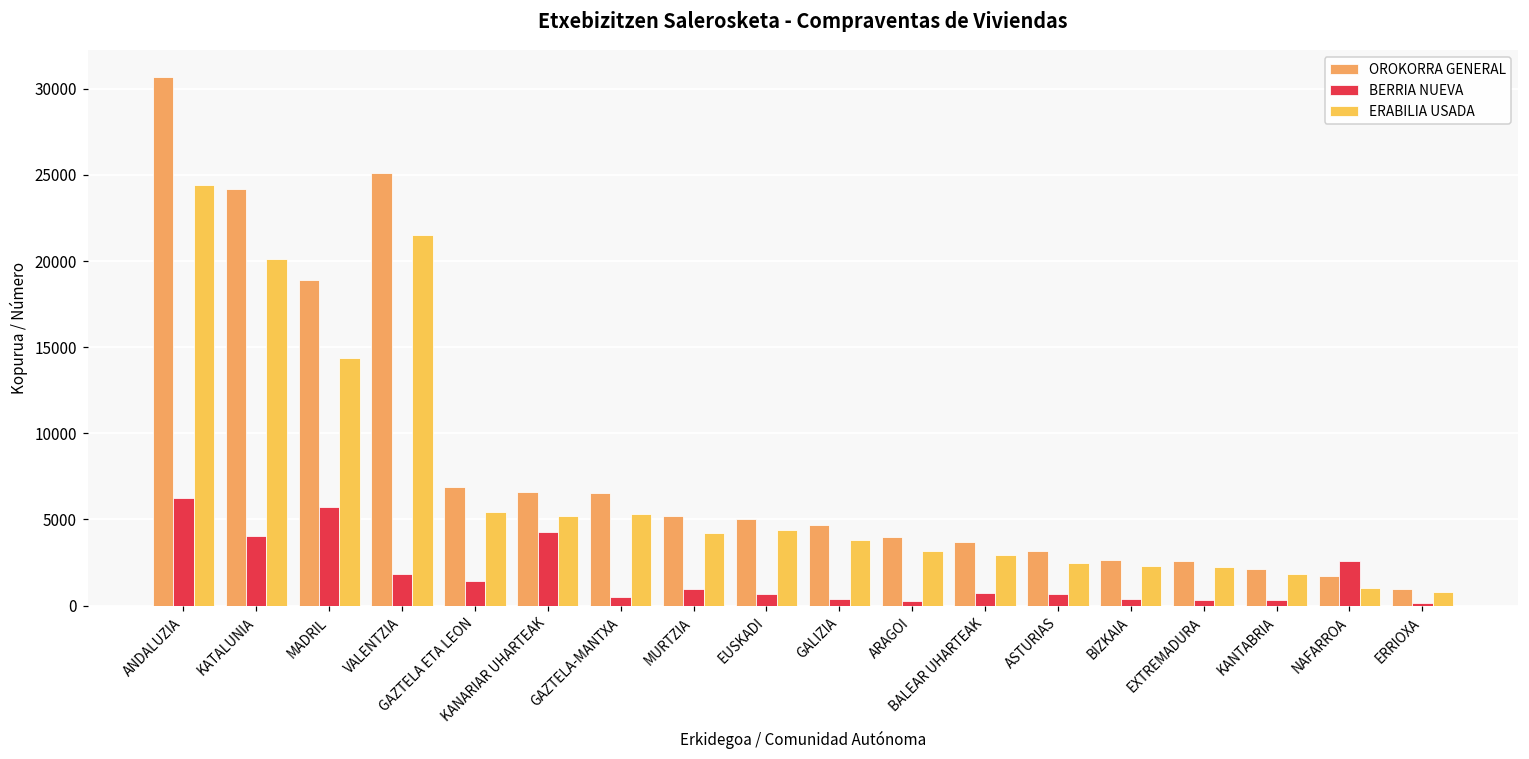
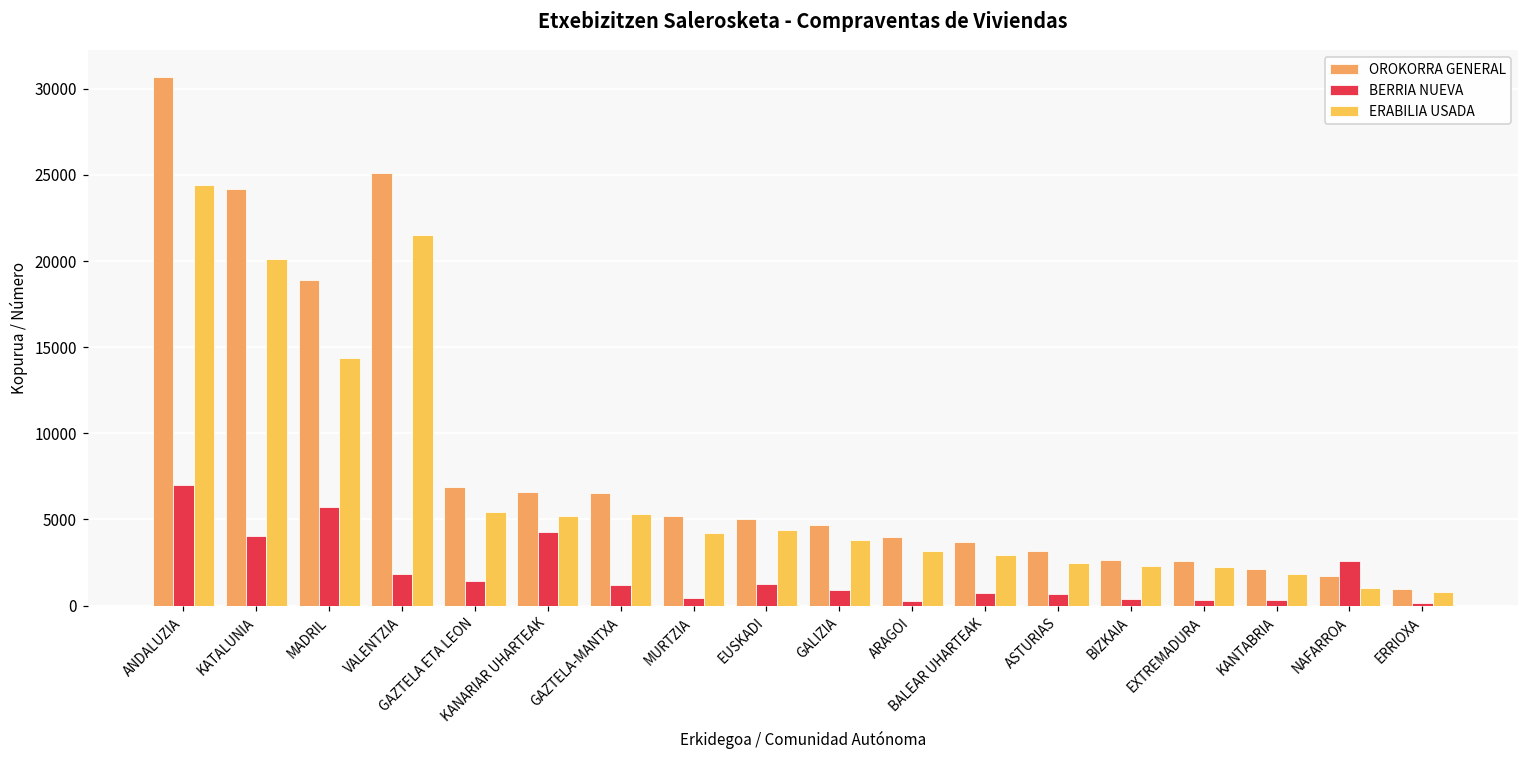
  {
    "BERRIA NUEVA": {
-     "ANDALUZIA": 6300,
+     "ANDALUZIA": 7000,
      "KATALUNIA": 4100,
      "MADRIL": 5700,
      "VALENTZIA": 1800,
      "GAZTELA ETA LEON": 1400,
      "KANARIAR UHARTEAK": 4300,
-     "GAZTELA-MANTXA": 500,
-     "MURTZIA": 1000,
-     "EUSKADI": 700,
-     "GALIZIA": 400,
+     "GAZTELA-MANTXA": 1200,
+     "MURTZIA": 400,
+     "EUSKADI": 1300,
+     "GALIZIA": 900,
      "ARAGOI": 300,
      "BALEAR UHARTEAK": 800,
      "ASTURIAS": 700,
      "BIZKAIA": 400,
      "EXTREMADURA": 400,
      "KANTABRIA": 300,
      "NAFARROA": 2600,
      "ERRIOXA": 200
    }
  }
